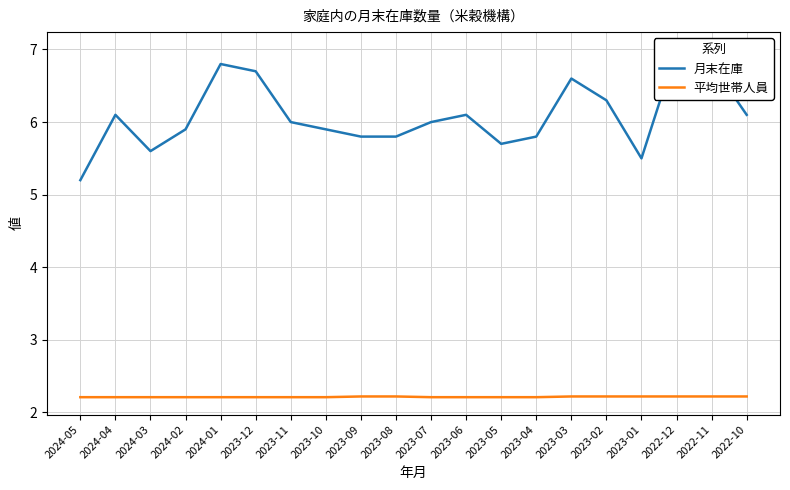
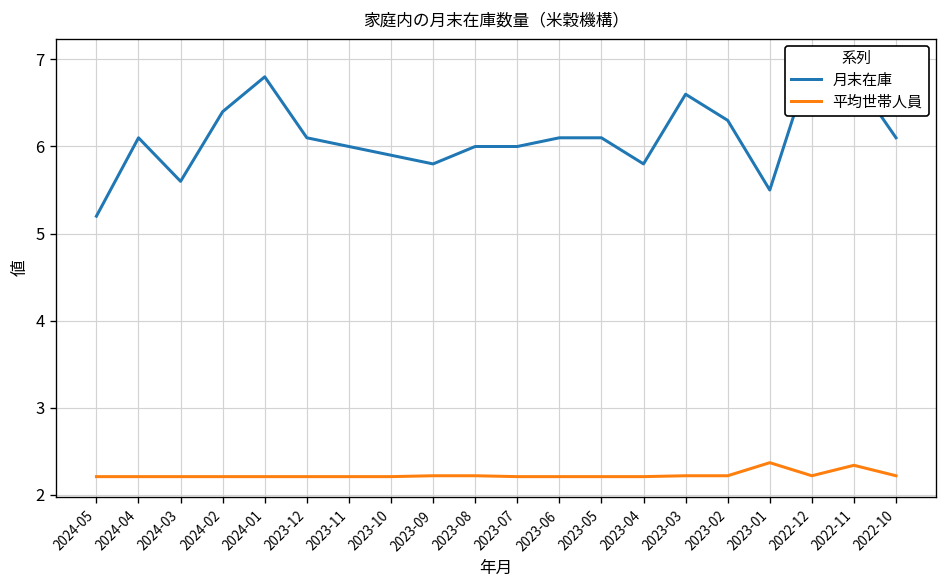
  {
    "月末在庫": {
      "2024-05": 5.2,
      "2024-04": 6.1,
      "2024-03": 5.6,
-     "2024-02": 5.9,
+     "2024-02": 6.4,
      "2024-01": 6.8,
-     "2023-12": 6.7,
+     "2023-12": 6.1,
      "2023-11": 6.0,
      "2023-10": 5.9,
      "2023-09": 5.8,
-     "2023-08": 5.8,
+     "2023-08": 6.0,
      "2023-07": 6.0,
      "2023-06": 6.1,
-     "2023-05": 5.7,
+     "2023-05": 6.1,
      "2023-04": 5.8,
      "2023-03": 6.6,
      "2023-02": 6.3,
      "2023-01": 5.5,
      "2022-10": 6.1
    },
    "平均世帯人員": {
      "2024-05": 2.2,
      "2024-04": 2.2,
      "2024-03": 2.2,
      "2024-02": 2.2,
      "2024-01": 2.2,
      "2023-12": 2.2,
      "2023-11": 2.2,
      "2023-10": 2.2,
      "2023-09": 2.2,
      "2023-08": 2.2,
      "2023-07": 2.2,
      "2023-06": 2.2,
      "2023-05": 2.2,
      "2023-04": 2.2,
      "2023-03": 2.2,
      "2023-02": 2.2,
-     "2023-01": 2.2,
+     "2023-01": 2.4,
      "2022-12": 2.2,
-     "2022-11": 2.2,
+     "2022-11": 2.3,
      "2022-10": 2.2
    }
  }
